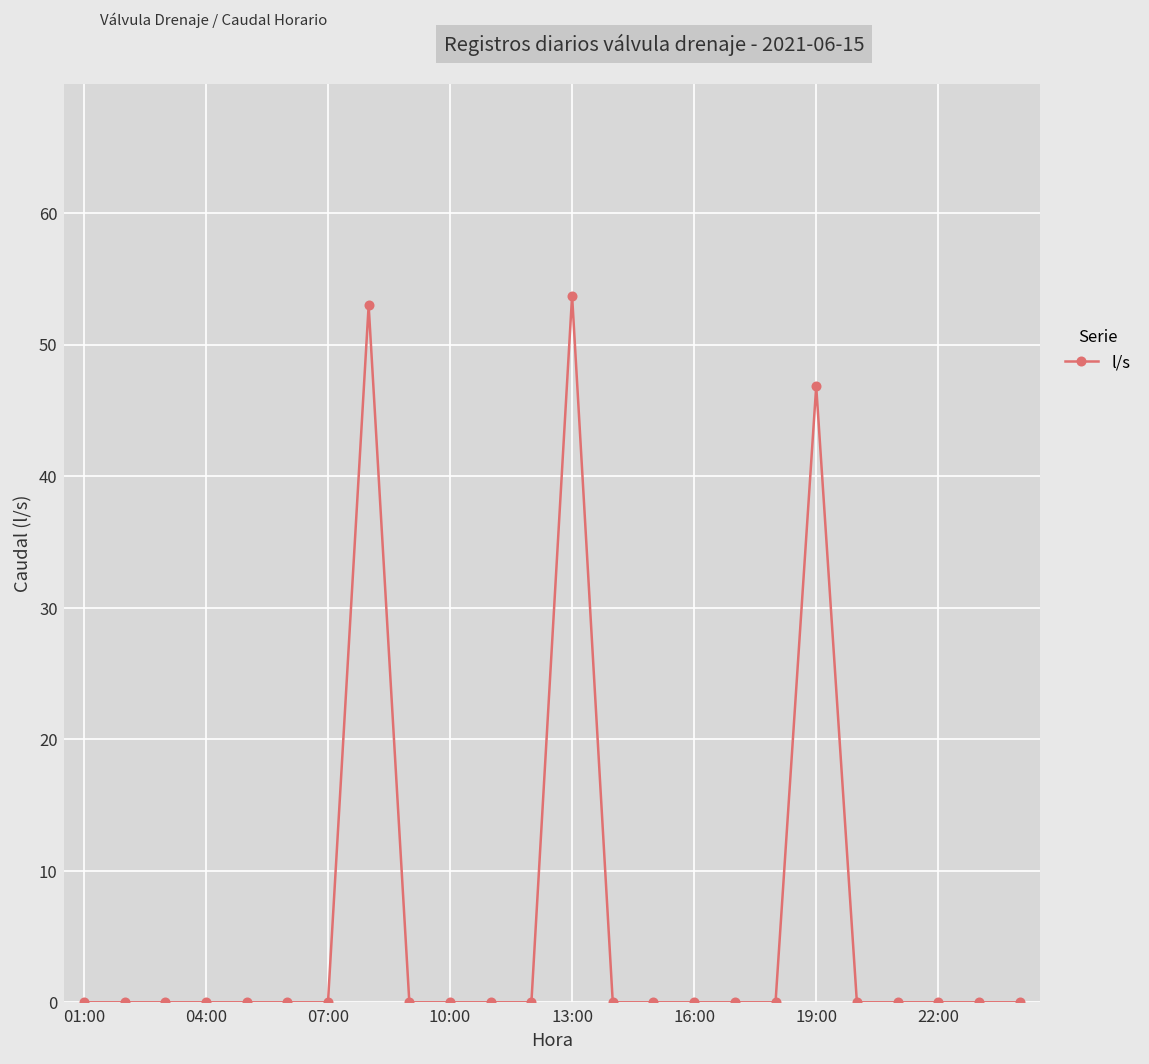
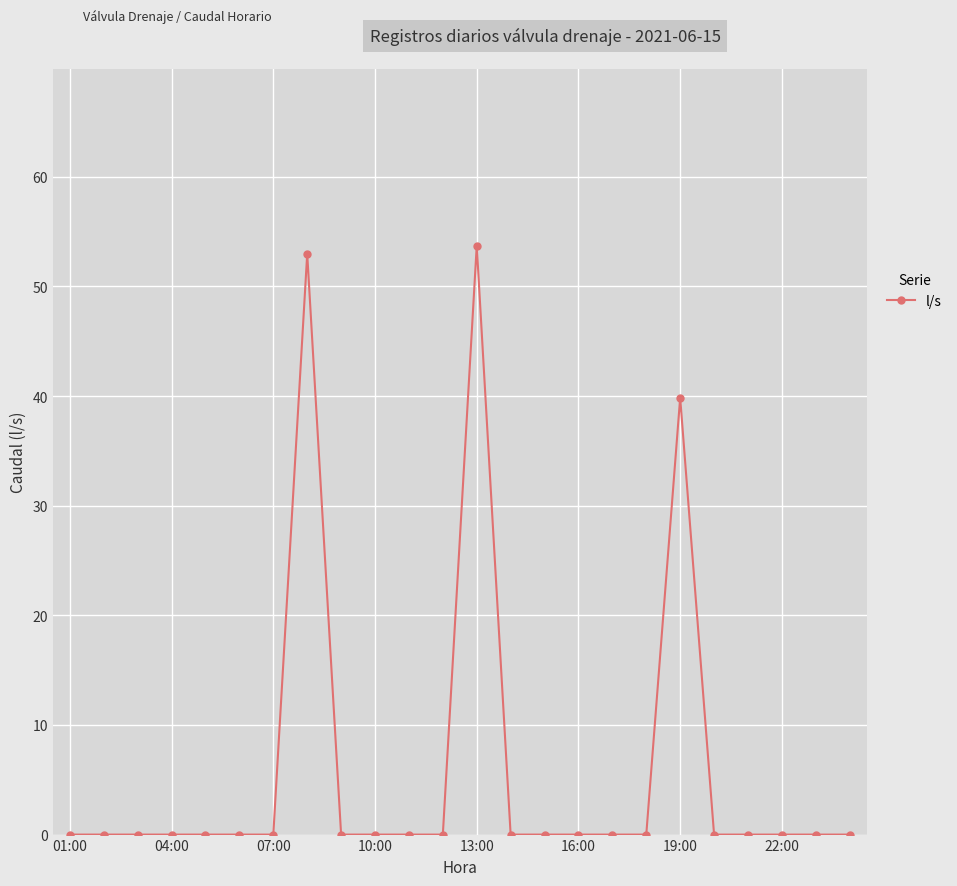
  {
    "01:00": 0.0,
    "04:00": 0.0,
    "07:00": 0.0,
    "10:00": 0.0,
    "13:00": 53.7,
    "16:00": 0.0,
-   "19:00": 46.8,
+   "19:00": 39.9,
    "22:00": 0.0
  }
